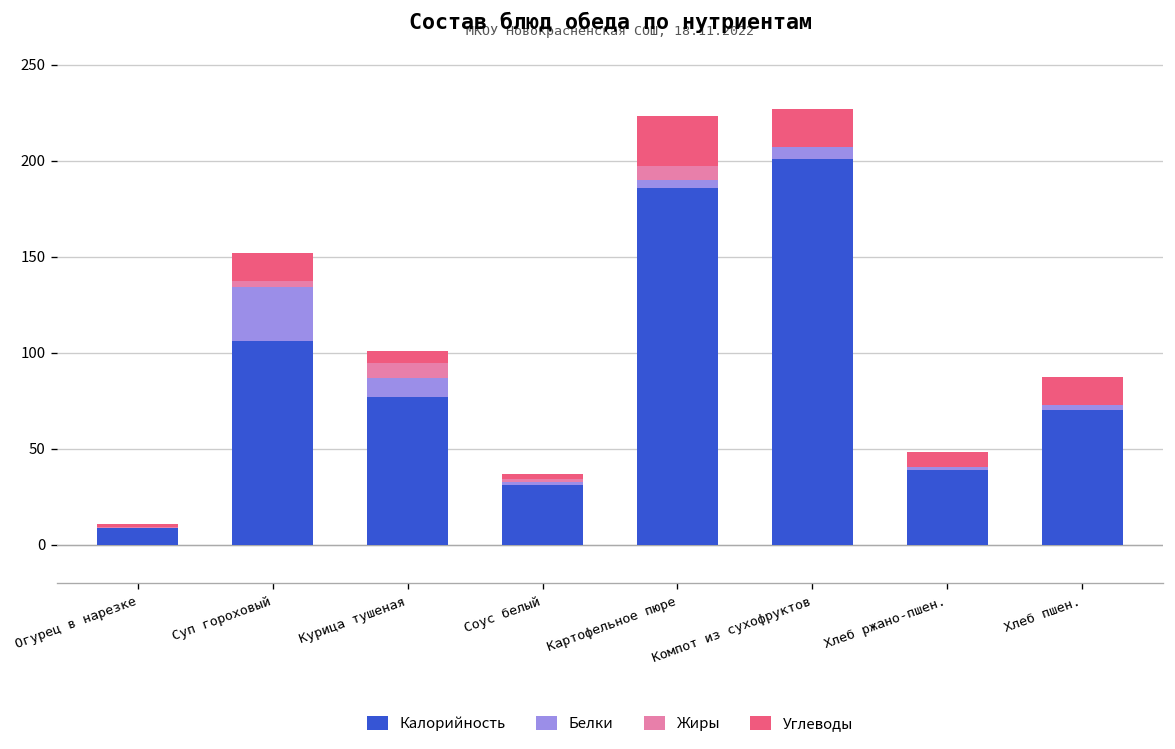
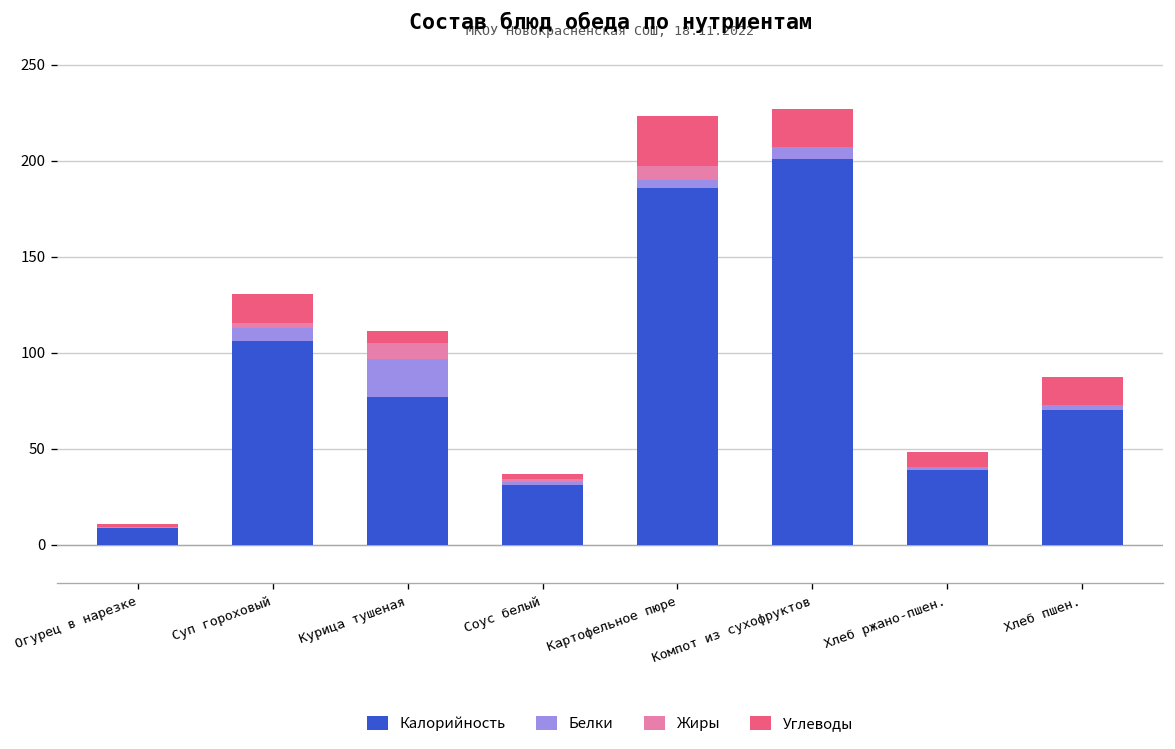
  {
    "Калорийность": {
      "Огурец в нарезке": 9,
      "Суп гороховый": 106,
      "Курица тушеная": 77,
      "Соус белый": 31,
      "Картофельное пюре": 186,
      "Компот из сухофруктов": 201,
      "Хлеб ржано-пшен.": 39,
      "Хлеб пшен.": 70
    },
    "Белки": {
-     "Суп гороховый": 28,
-     "Курица тушеная": 10,
+     "Суп гороховый": 7,
+     "Курица тушеная": 20,
      "Картофельное пюре": 4,
      "Компот из сухофруктов": 6,
      "Хлеб пшен.": 2
    }
  }
